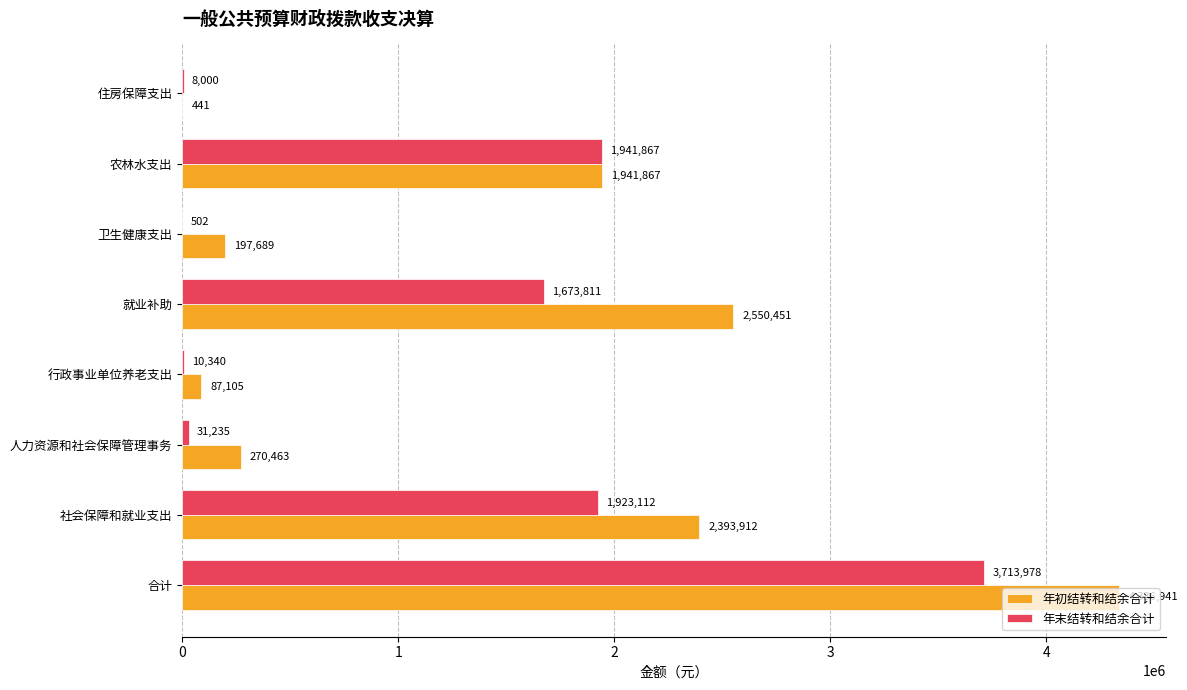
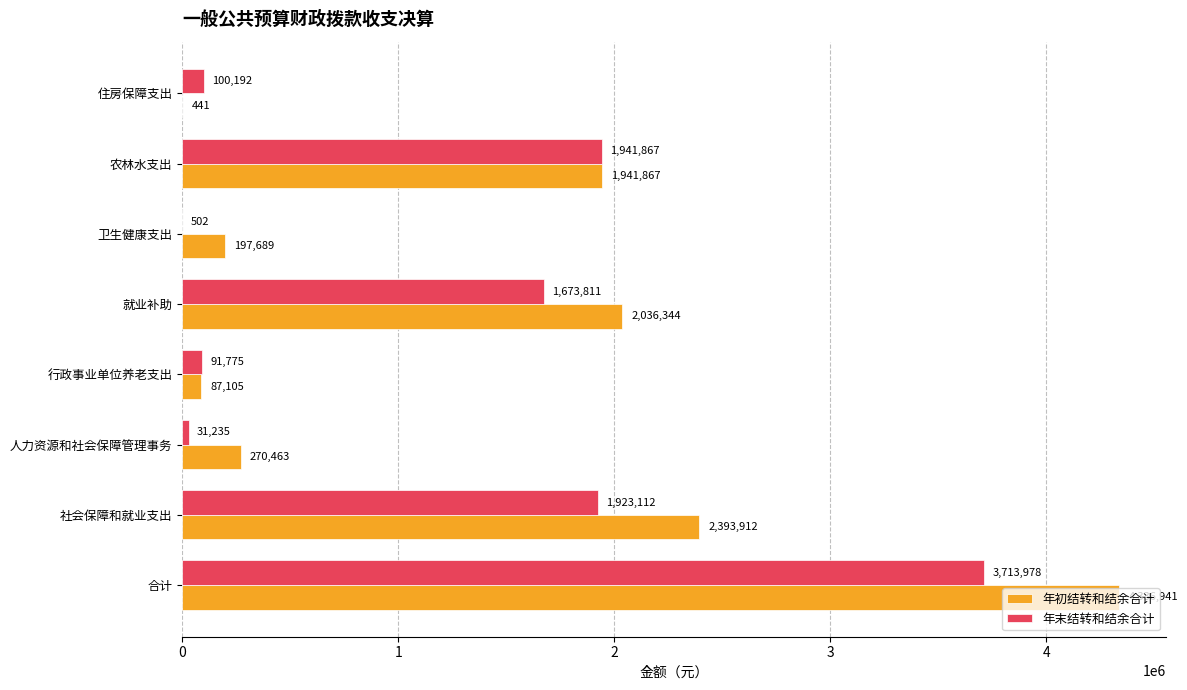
  {
    "年初结转和结余合计": {
      "住房保障支出": "441",
      "农林水支出": "1,941,867",
      "卫生健康支出": "197,689",
-     "就业补助": "2,550,451",
+     "就业补助": "2,036,344",
      "行政事业单位养老支出": "87,105",
      "人力资源和社会保障管理事务": "270,463",
      "社会保障和就业支出": "2,393,912"
    },
    "年末结转和结余合计": {
-     "住房保障支出": "8,000",
+     "住房保障支出": "100,192",
      "农林水支出": "1,941,867",
      "卫生健康支出": "502",
      "就业补助": "1,673,811",
-     "行政事业单位养老支出": "10,340",
+     "行政事业单位养老支出": "91,775",
      "人力资源和社会保障管理事务": "31,235",
      "社会保障和就业支出": "1,923,112",
      "合计": "3,713,978"
    }
  }
